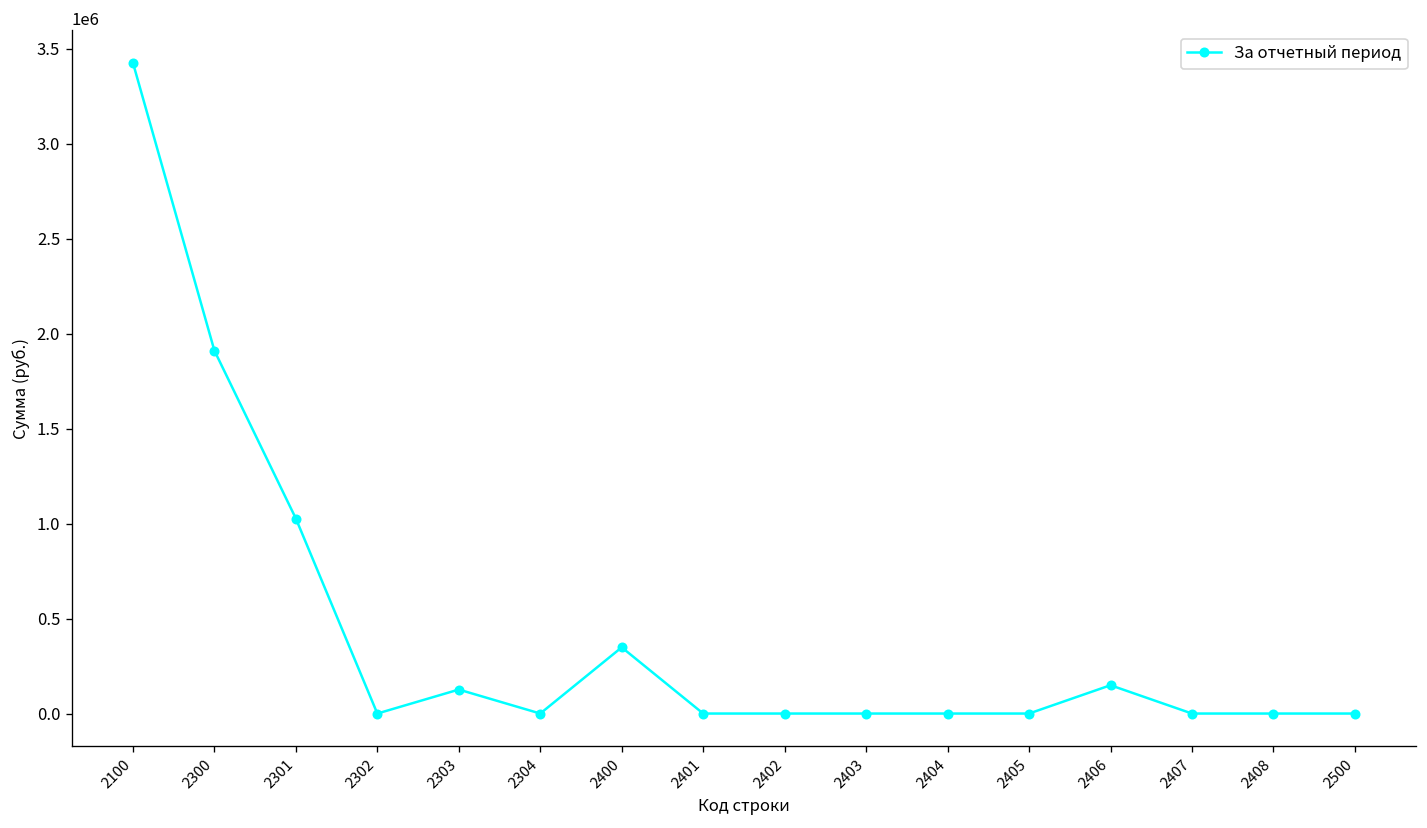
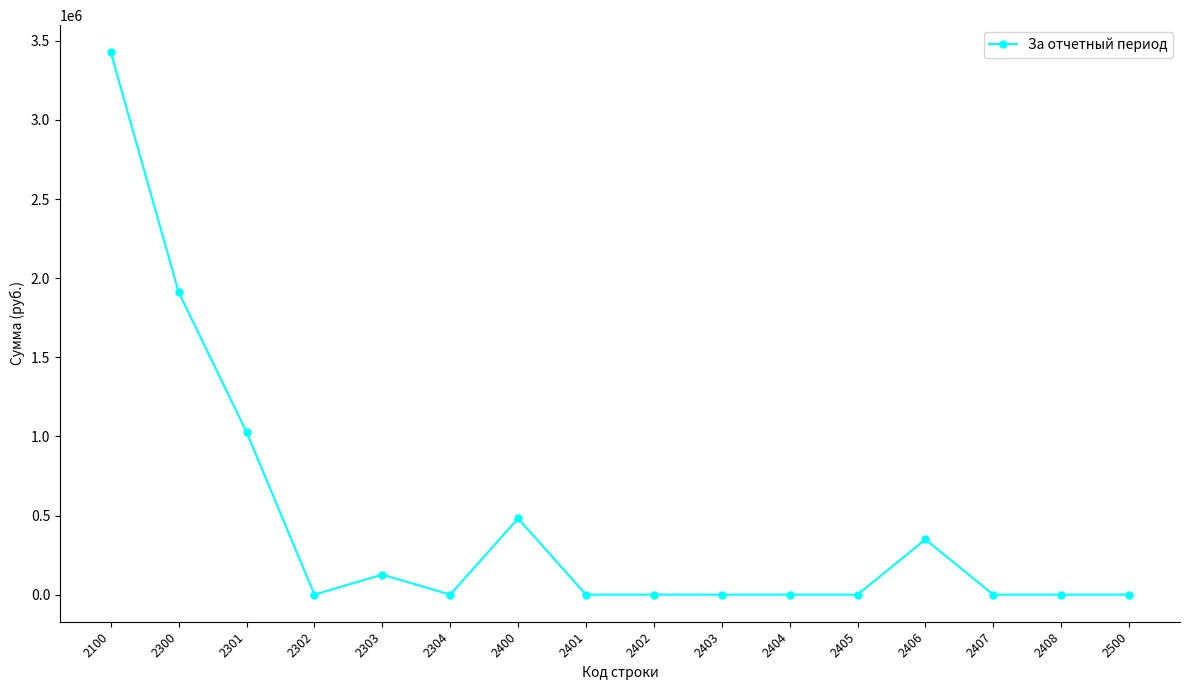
  {
    "2100": 3430000,
    "2300": 1910000,
    "2301": 1030000,
    "2302": 0,
    "2303": 130000,
    "2304": 0,
-   "2400": 350000,
+   "2400": 480000,
    "2401": 0,
    "2402": 0,
    "2403": 0,
    "2404": 0,
    "2405": 0,
-   "2406": 150000,
+   "2406": 350000,
    "2407": 0,
    "2408": 0,
    "2500": 0
  }
